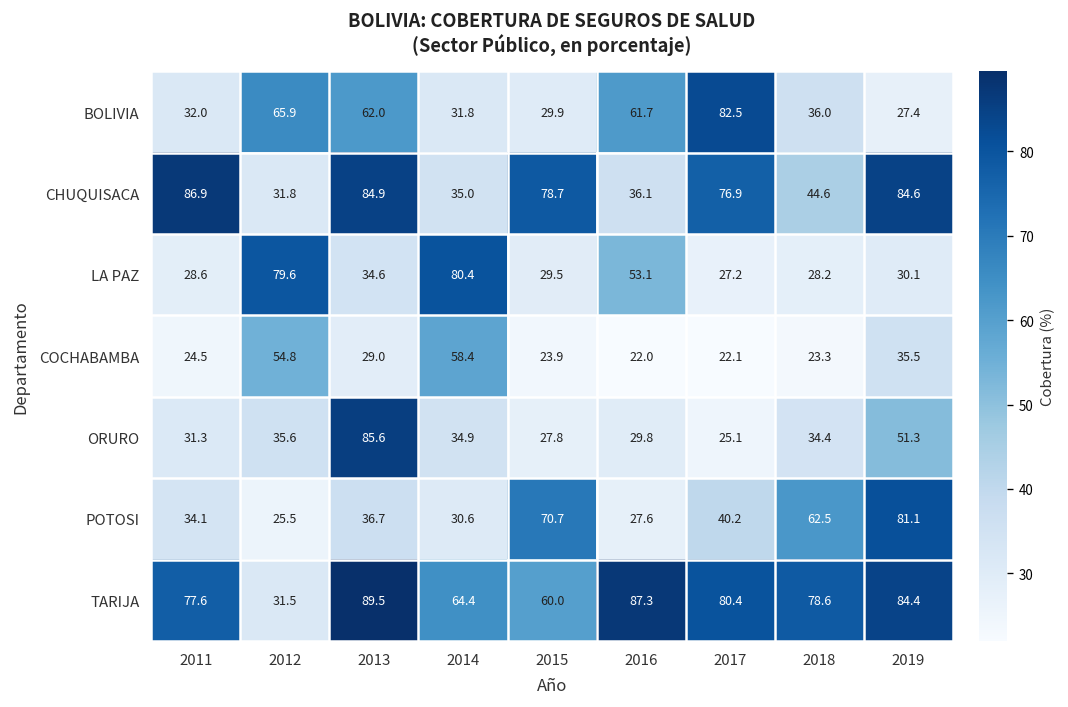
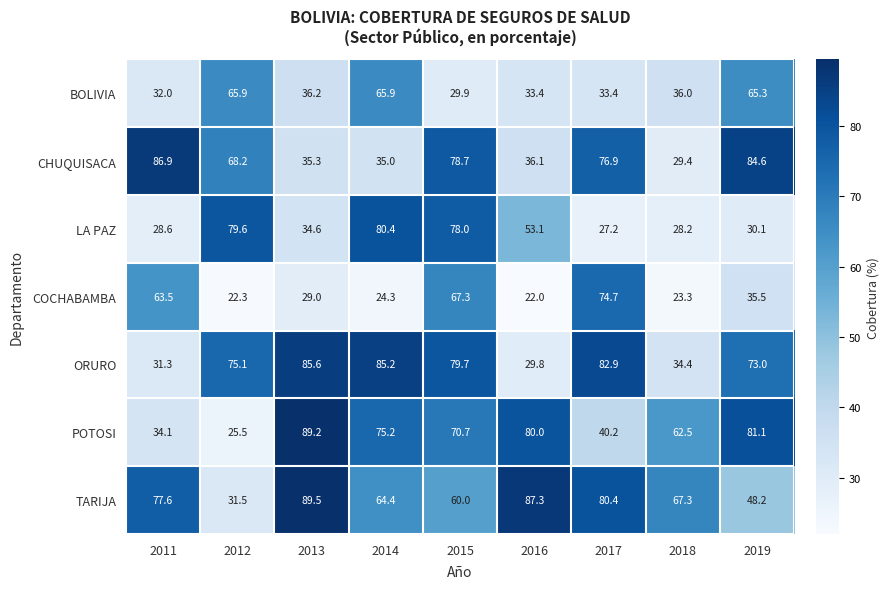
  {
    "BOLIVIA": {
      "2011": 32.0,
      "2012": 65.9,
-     "2013": 62.0,
-     "2014": 31.8,
+     "2013": 36.2,
+     "2014": 65.9,
      "2015": 29.9,
-     "2016": 61.7,
-     "2017": 82.5,
+     "2016": 33.4,
+     "2017": 33.4,
      "2018": 36.0,
-     "2019": 27.4
+     "2019": 65.3
    },
    "CHUQUISACA": {
      "2011": 86.9,
-     "2012": 31.8,
-     "2013": 84.9,
+     "2012": 68.2,
+     "2013": 35.3,
      "2014": 35.0,
      "2015": 78.7,
      "2016": 36.1,
      "2017": 76.9,
-     "2018": 44.6,
+     "2018": 29.4,
      "2019": 84.6
    },
    "LA PAZ": {
      "2011": 28.6,
      "2012": 79.6,
      "2013": 34.6,
      "2014": 80.4,
-     "2015": 29.5,
+     "2015": 78.0,
      "2016": 53.1,
      "2017": 27.2,
      "2018": 28.2,
      "2019": 30.1
    },
    "COCHABAMBA": {
-     "2011": 24.5,
-     "2012": 54.8,
+     "2011": 63.5,
+     "2012": 22.3,
      "2013": 29.0,
-     "2014": 58.4,
-     "2015": 23.9,
+     "2014": 24.3,
+     "2015": 67.3,
      "2016": 22.0,
-     "2017": 22.1,
+     "2017": 74.7,
      "2018": 23.3,
      "2019": 35.5
    },
    "ORURO": {
      "2011": 31.3,
-     "2012": 35.6,
+     "2012": 75.1,
      "2013": 85.6,
-     "2014": 34.9,
-     "2015": 27.8,
+     "2014": 85.2,
+     "2015": 79.7,
      "2016": 29.8,
-     "2017": 25.1,
+     "2017": 82.9,
      "2018": 34.4,
-     "2019": 51.3
+     "2019": 73.0
    },
    "POTOSI": {
      "2011": 34.1,
      "2012": 25.5,
-     "2013": 36.7,
-     "2014": 30.6,
+     "2013": 89.2,
+     "2014": 75.2,
      "2015": 70.7,
-     "2016": 27.6,
+     "2016": 80.0,
      "2017": 40.2,
      "2018": 62.5,
      "2019": 81.1
    },
    "TARIJA": {
      "2011": 77.6,
      "2012": 31.5,
      "2013": 89.5,
      "2014": 64.4,
      "2015": 60.0,
      "2016": 87.3,
      "2017": 80.4,
-     "2018": 78.6,
-     "2019": 84.4
+     "2018": 67.3,
+     "2019": 48.2
    }
  }
